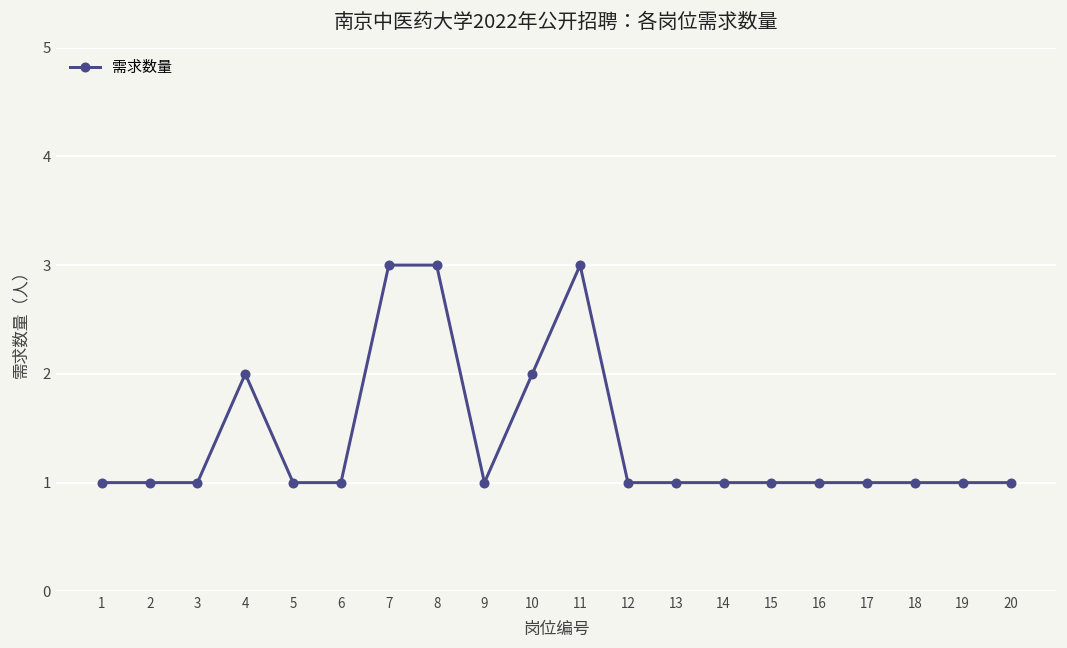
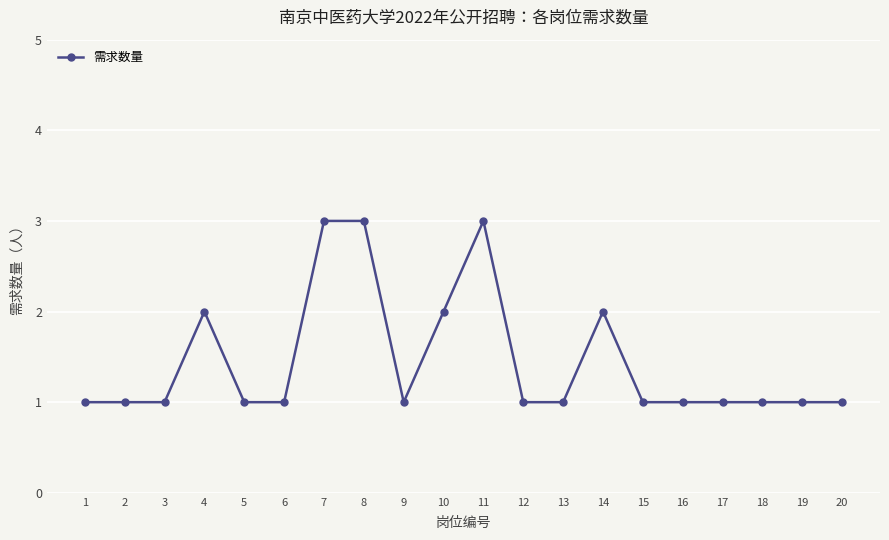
  {
    "1": 1,
    "2": 1,
    "3": 1,
    "4": 2,
    "5": 1,
    "6": 1,
    "7": 3,
    "8": 3,
    "9": 1,
    "10": 2,
    "11": 3,
    "12": 1,
    "13": 1,
-   "14": 1,
+   "14": 2,
    "15": 1,
    "16": 1,
    "17": 1,
    "18": 1,
    "19": 1,
    "20": 1
  }
